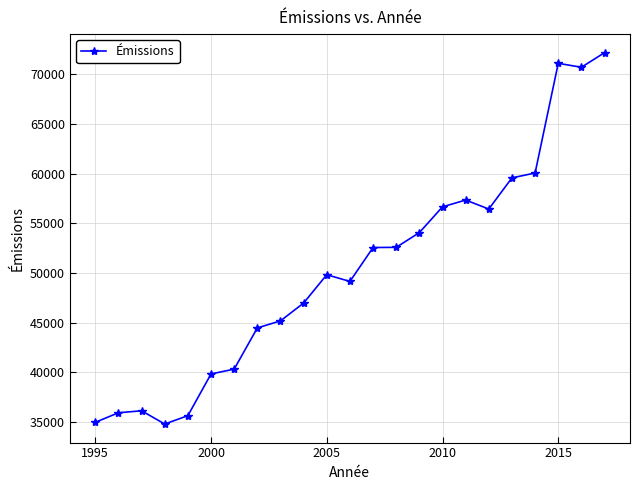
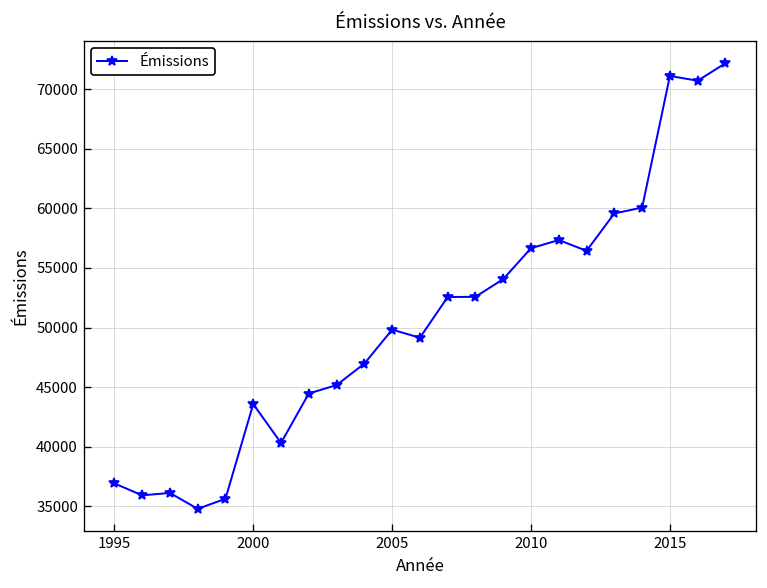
  {
-   "1995": 35000,
-   "2000": 40000,
+   "1995": 37000,
+   "2000": 44000,
    "2005": 50000,
    "2010": 57000,
    "2015": 71000
  }
